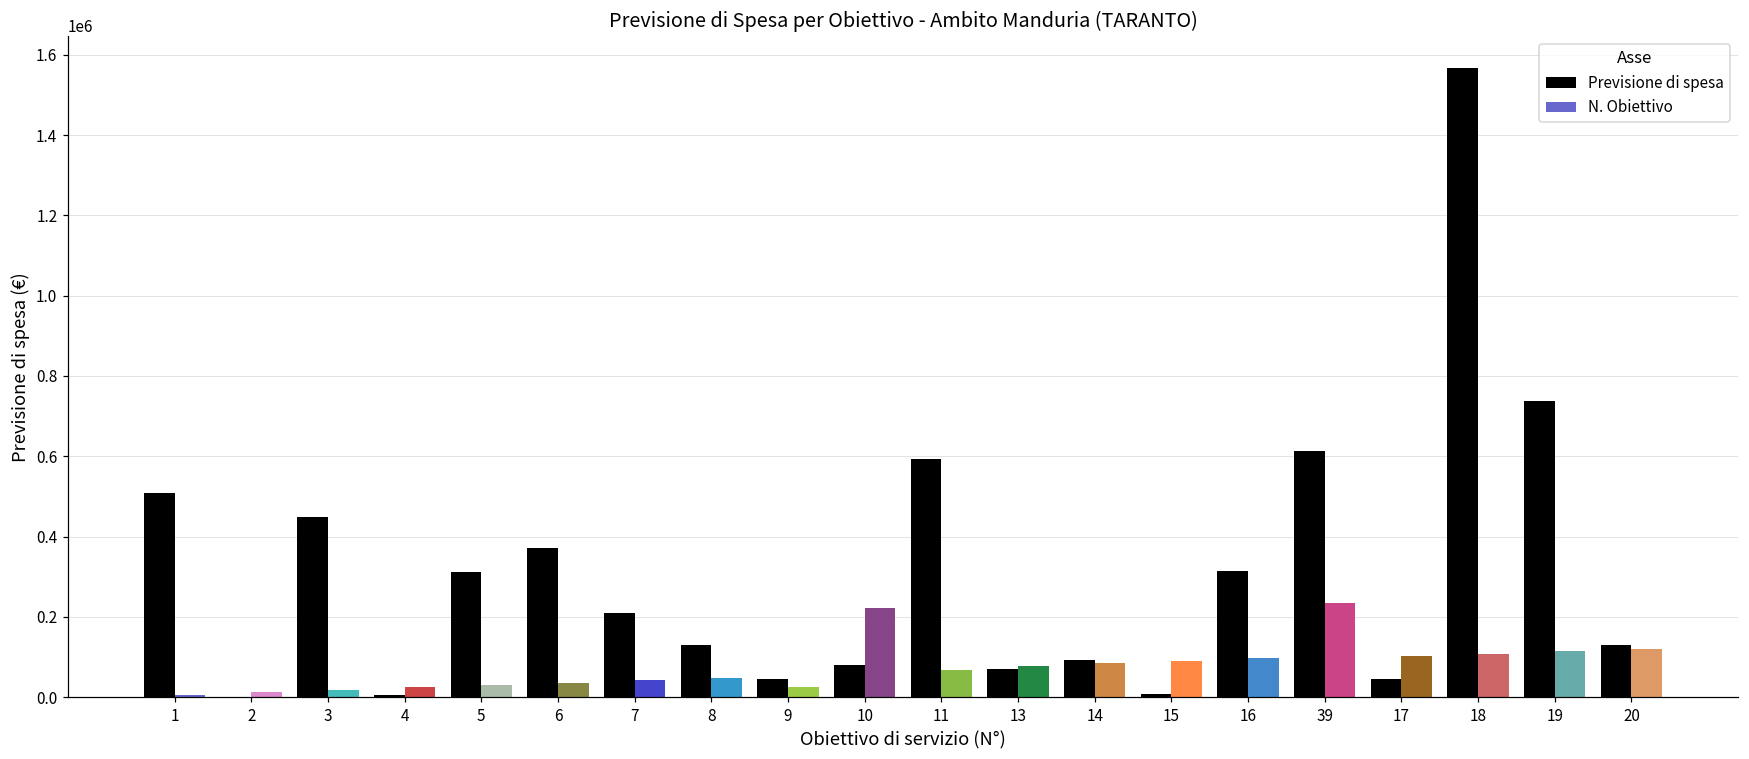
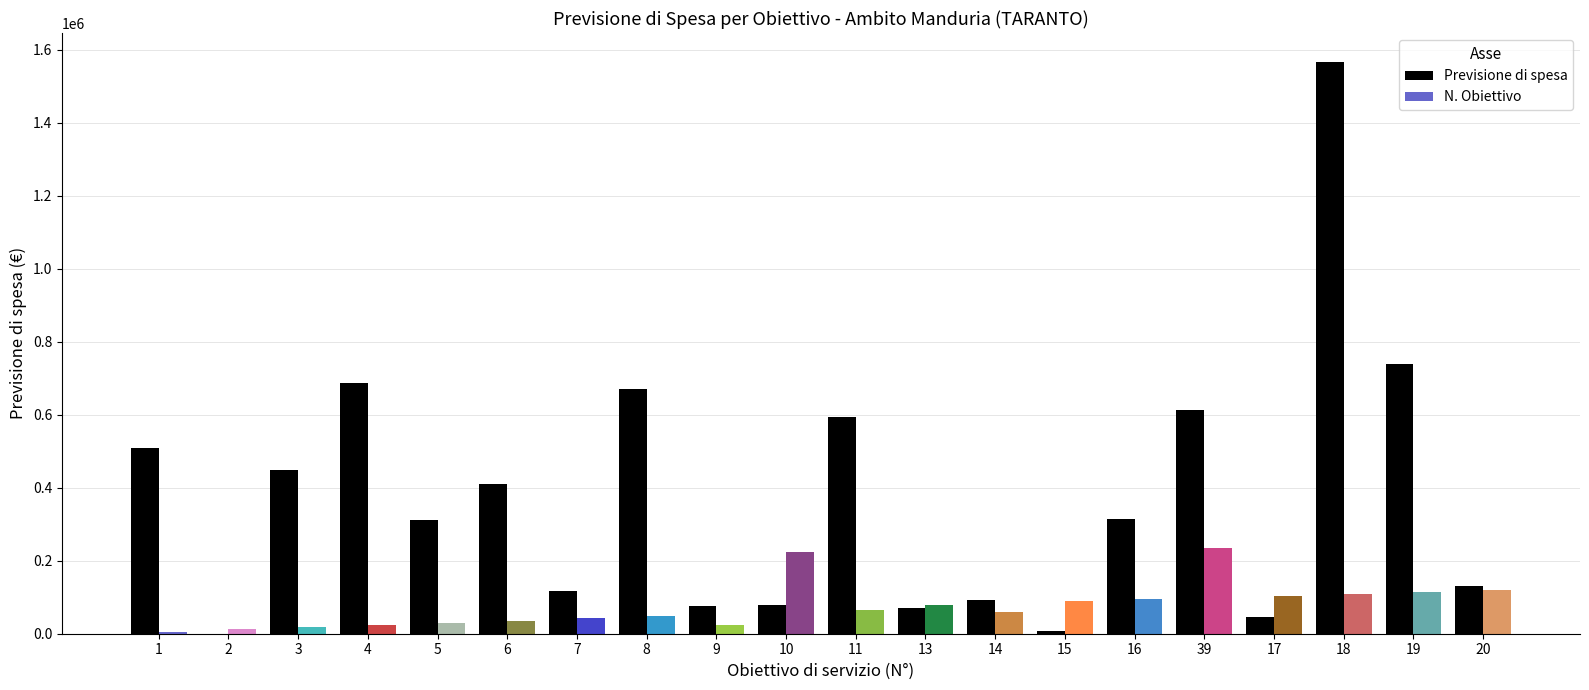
  {
    "Previsione di spesa": {
      "1": 510000,
      "2": 0,
      "3": 450000,
-     "4": 10000,
+     "4": 690000,
      "5": 310000,
-     "6": 370000,
-     "7": 210000,
-     "8": 130000,
-     "9": 50000,
+     "6": 410000,
+     "7": 120000,
+     "8": 670000,
+     "9": 80000,
      "10": 80000,
      "11": 590000,
      "13": 70000,
      "14": 90000,
      "15": 10000,
      "16": 320000,
      "39": 610000,
      "17": 50000,
      "18": 1570000,
      "19": 740000,
      "20": 130000
    },
    "N. Obiettivo": {
      "2": 10000,
      "3": 20000,
      "4": 20000,
      "5": 30000,
      "6": 40000,
      "7": 40000,
      "8": 50000,
      "9": 20000,
      "10": 220000,
      "11": 70000,
      "13": 80000,
-     "14": 80000,
+     "14": 60000,
      "15": 90000,
      "16": 100000,
      "39": 240000,
      "17": 100000,
      "18": 110000,
      "19": 110000,
      "20": 120000
    }
  }
